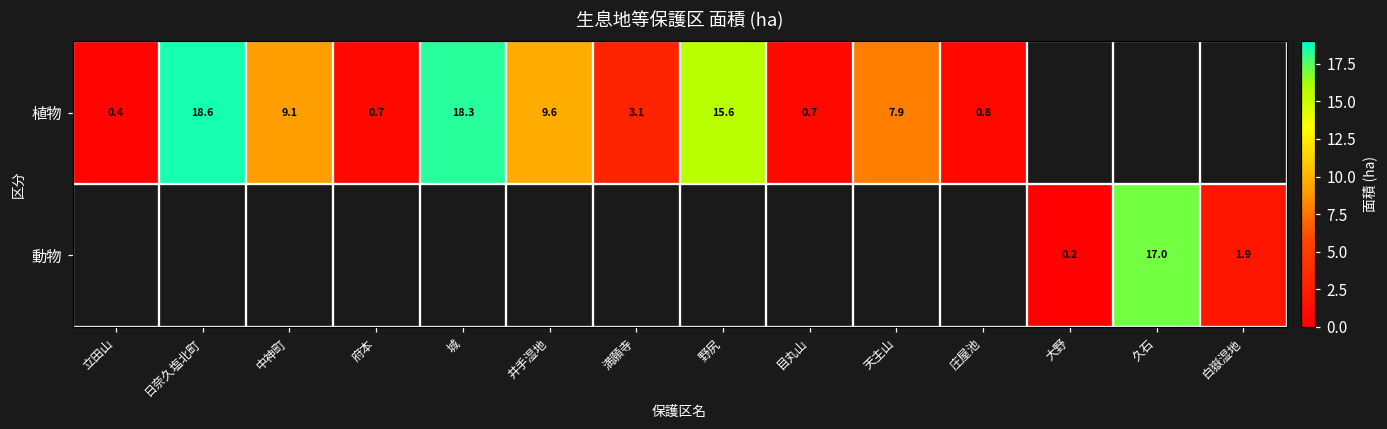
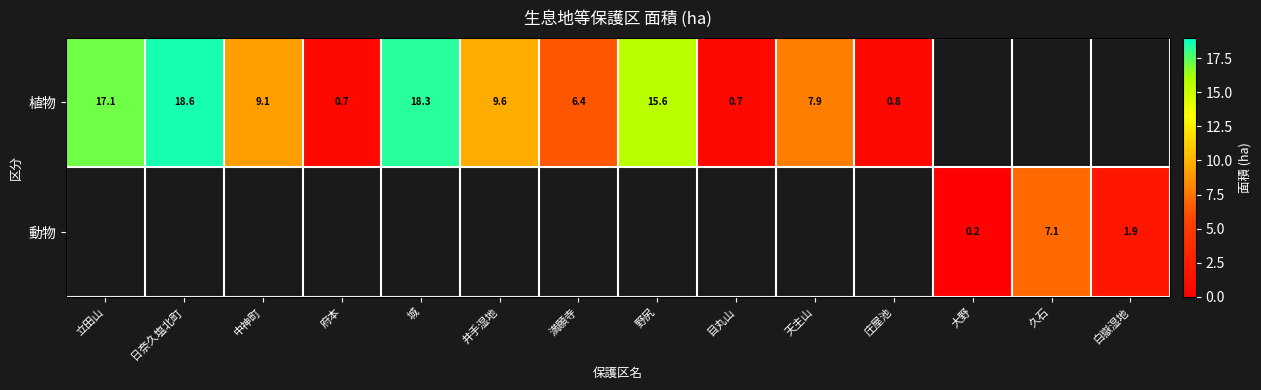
  {
    "植物": {
-     "立田山": 0.4,
+     "立田山": 17.1,
      "日奈久塩北町": 18.6,
      "中神町": 9.1,
      "府本": 0.7,
      "城": 18.3,
      "井手湿地": 9.6,
-     "満願寺": 3.1,
+     "満願寺": 6.4,
      "野尻": 15.6,
      "目丸山": 0.7,
      "天主山": 7.9,
      "庄屋池": 0.8
    },
    "動物": {
      "大野": 0.2,
-     "久石": 17.0,
+     "久石": 7.1,
      "白嶽湿地": 1.9
    }
  }
